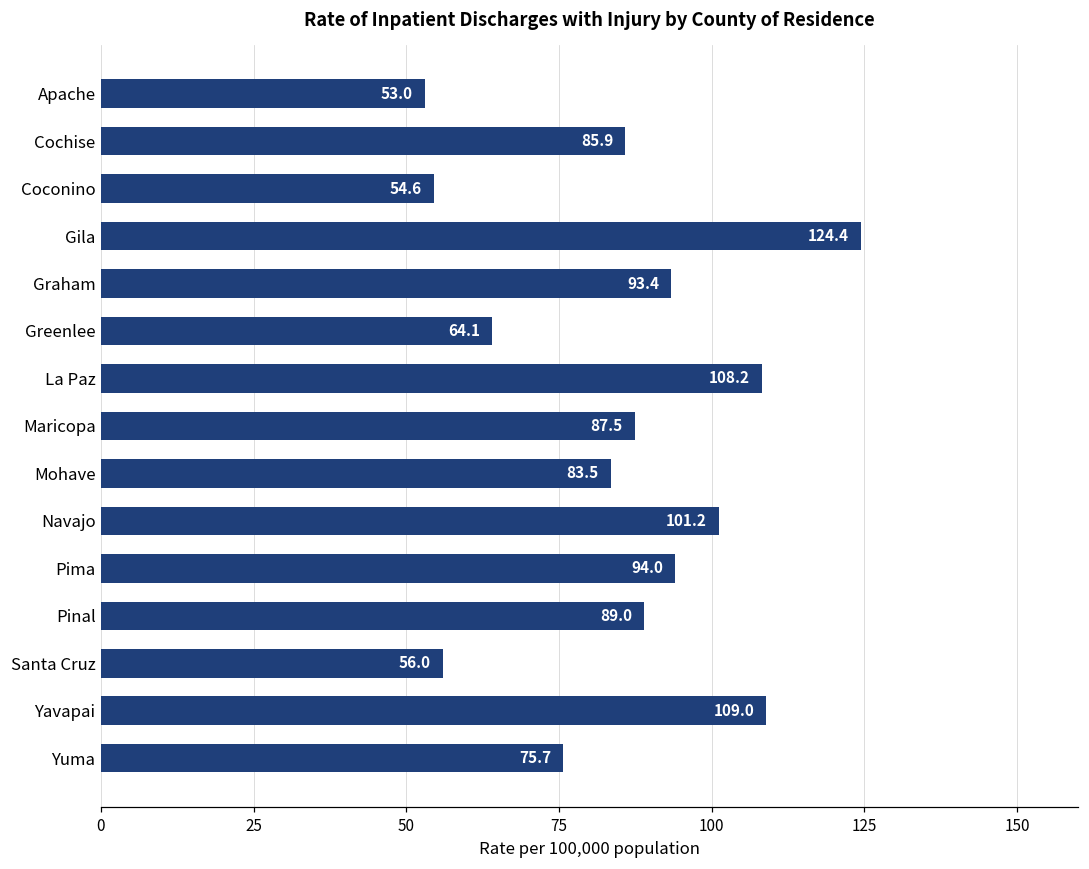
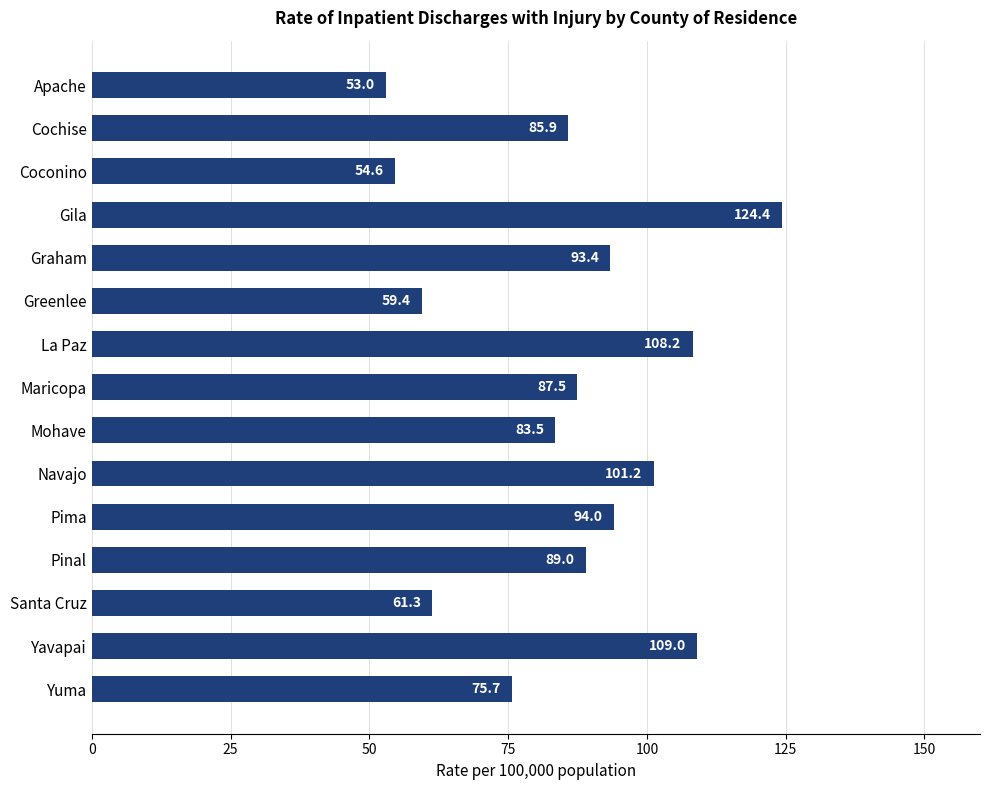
  {
    "Apache": 53.0,
    "Cochise": 85.9,
    "Coconino": 54.6,
    "Gila": 124.4,
    "Graham": 93.4,
-   "Greenlee": 64.1,
+   "Greenlee": 59.4,
    "La Paz": 108.2,
    "Maricopa": 87.5,
    "Mohave": 83.5,
    "Navajo": 101.2,
    "Pima": 94.0,
    "Pinal": 89.0,
-   "Santa Cruz": 56.0,
+   "Santa Cruz": 61.3,
    "Yavapai": 109.0,
    "Yuma": 75.7
  }
